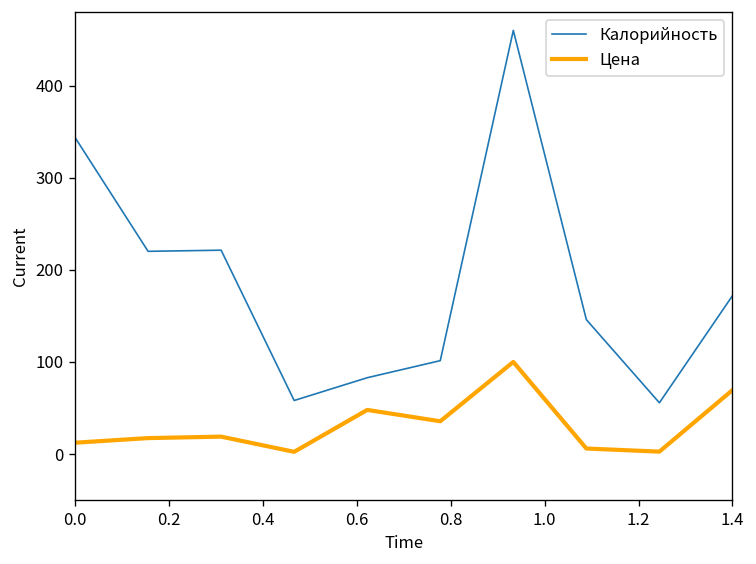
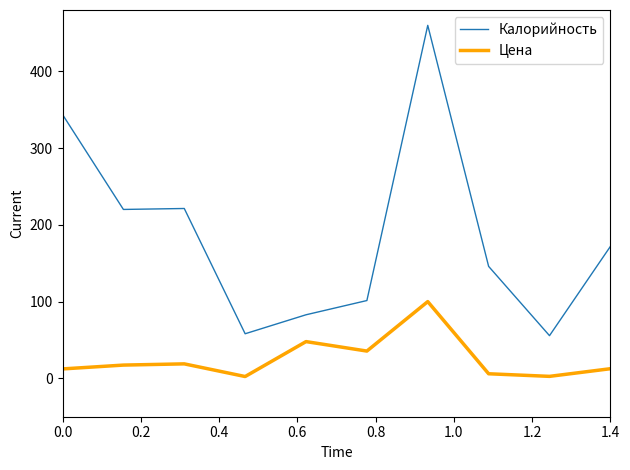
  {
    "Калорийность": {
      "0.0": 340,
      "1.4": 170
    },
    "Цена": {
      "0.0": 10,
-     "1.4": 70
+     "1.4": 10
    }
  }
